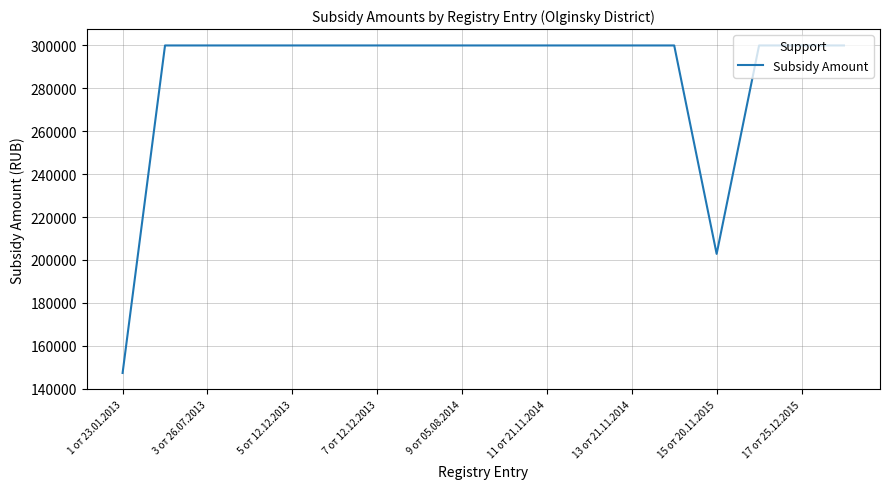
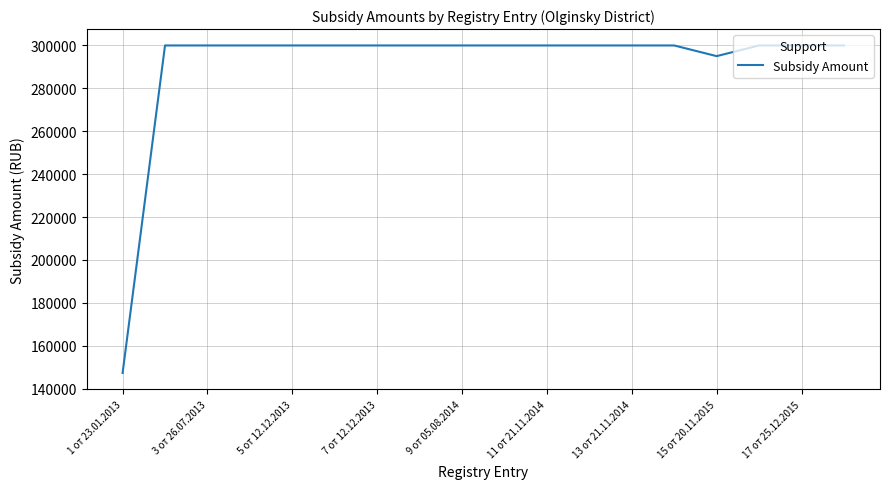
  {
    "1 от 23.01.2013": 147000,
    "3 от 26.07.2013": 300000,
    "5 от 12.12.2013": 300000,
    "7 от 12.12.2013": 300000,
    "9 от 05.08.2014": 300000,
    "11 от 21.11.2014": 300000,
    "13 от 21.11.2014": 300000,
-   "15 от 20.11.2015": 203000
+   "15 от 20.11.2015": 295000
  }
